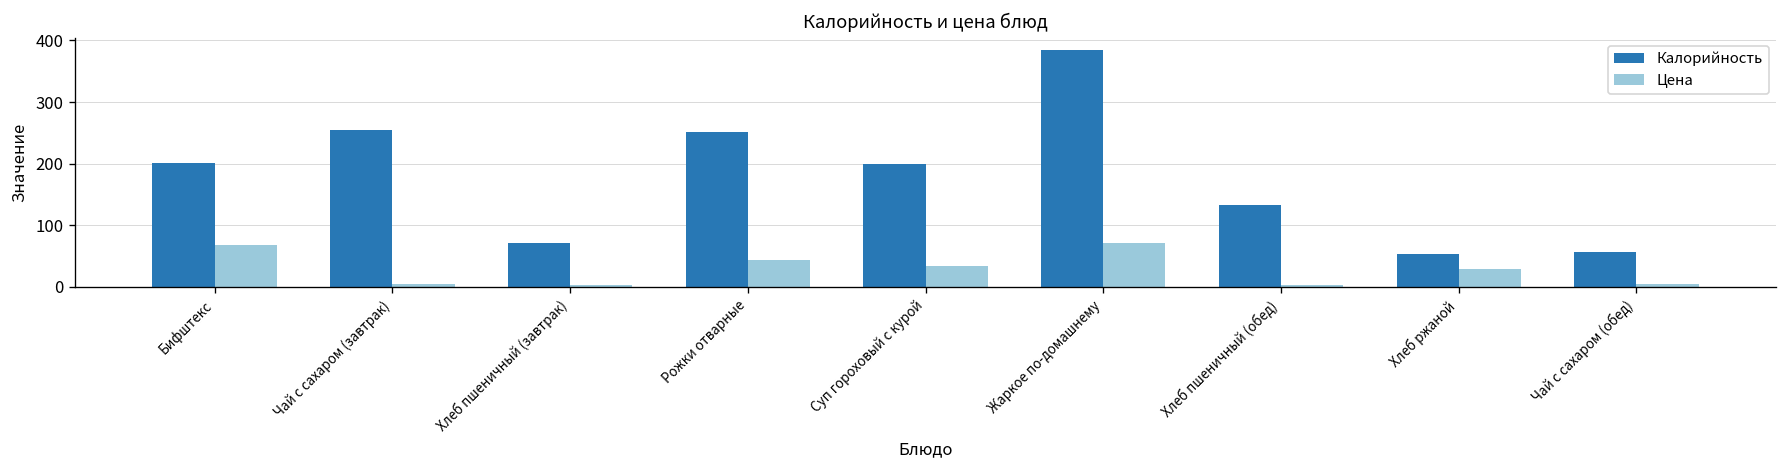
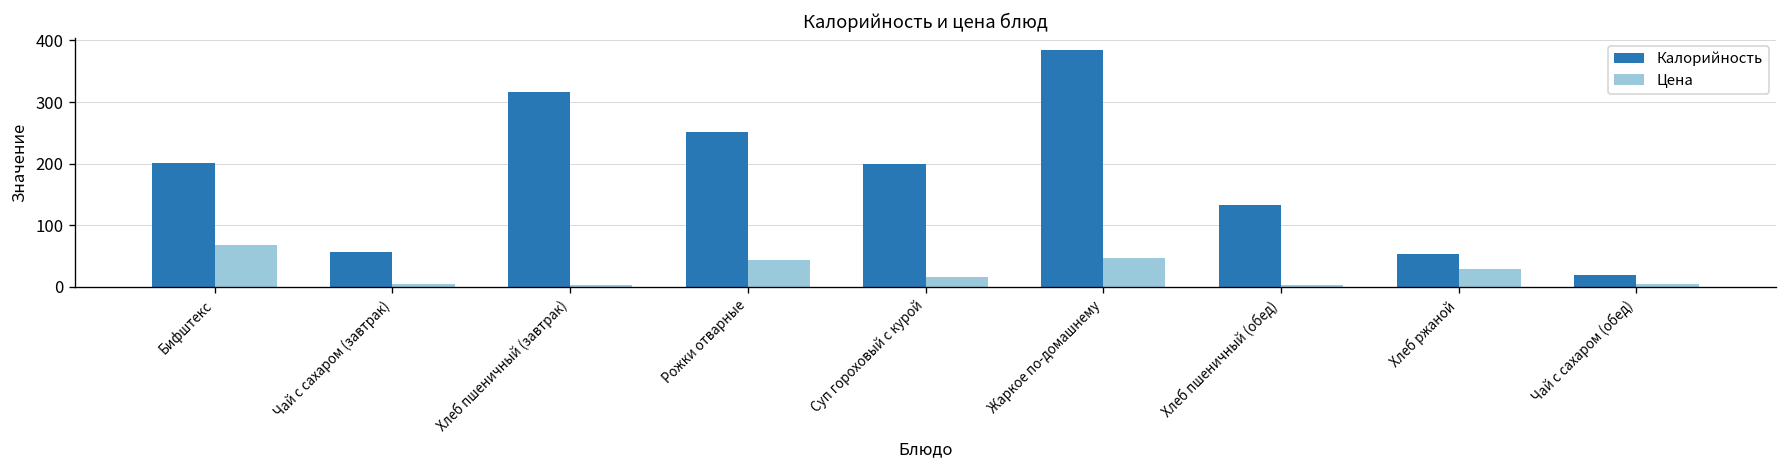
  {
    "Калорийность": {
      "Бифштекс": 200,
-     "Чай с сахаром (завтрак)": 260,
-     "Хлеб пшеничный (завтрак)": 70,
+     "Чай с сахаром (завтрак)": 60,
+     "Хлеб пшеничный (завтрак)": 320,
      "Рожки отварные": 250,
      "Суп гороховый с курой": 200,
      "Жаркое по-домашнему": 380,
      "Хлеб пшеничный (обед)": 130,
      "Хлеб ржаной": 50,
-     "Чай с сахаром (обед)": 60
+     "Чай с сахаром (обед)": 20
    },
    "Цена": {
      "Бифштекс": 70,
      "Рожки отварные": 40,
-     "Суп гороховый с курой": 30,
-     "Жаркое по-домашнему": 70,
+     "Суп гороховый с курой": 20,
+     "Жаркое по-домашнему": 50,
      "Хлеб ржаной": 30
    }
  }
